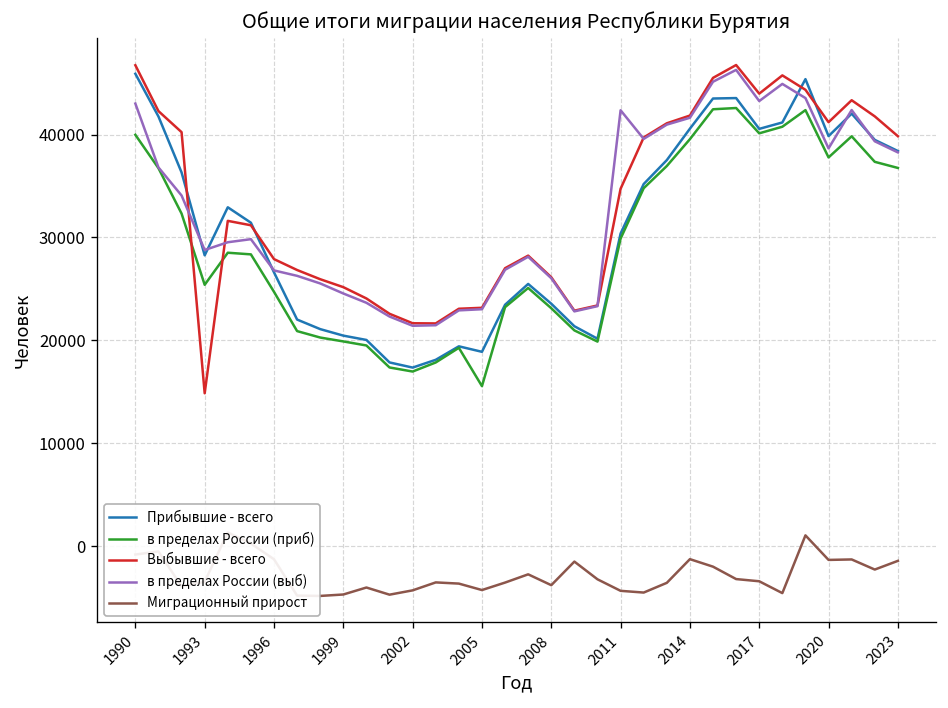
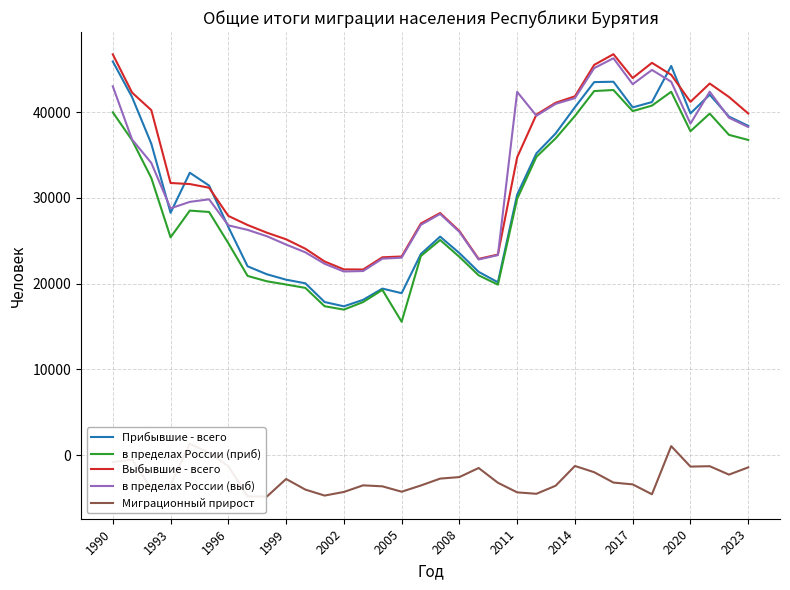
  {
    "Прибывшие - всего": {
      "1990": 46000,
      "1993": 28000,
      "1999": 20000,
      "2002": 17000,
      "2005": 19000,
      "2008": 24000,
      "2011": 30000,
      "2014": 41000,
      "2017": 41000,
      "2020": 40000
    },
    "в пределах России (приб)": {
      "1990": 40000,
      "1993": 25000,
      "1996": 25000,
      "1999": 20000,
      "2002": 17000,
      "2005": 16000,
      "2008": 23000,
      "2011": 30000,
      "2014": 40000,
      "2017": 40000,
      "2020": 38000,
      "2023": 37000
    },
    "Выбывшие - всего": {
      "1990": 47000,
-     "1993": 15000,
+     "1993": 32000,
      "1996": 28000,
      "1999": 25000,
      "2011": 35000,
      "2017": 44000,
      "2020": 41000,
      "2023": 40000
    },
    "в пределах России (выб)": {
      "1990": 43000,
      "1993": 29000,
      "1999": 25000,
      "2011": 42000,
      "2017": 43000,
      "2020": 39000
    },
    "Миграционный прирост": {
-     "1999": -5000,
+     "1999": -3000,
      "2002": -4000,
      "2005": -4000,
-     "2008": -4000,
+     "2008": -3000,
      "2011": -4000,
      "2014": -1000,
      "2017": -3000,
      "2020": -1000,
      "2023": -1000
    }
  }
